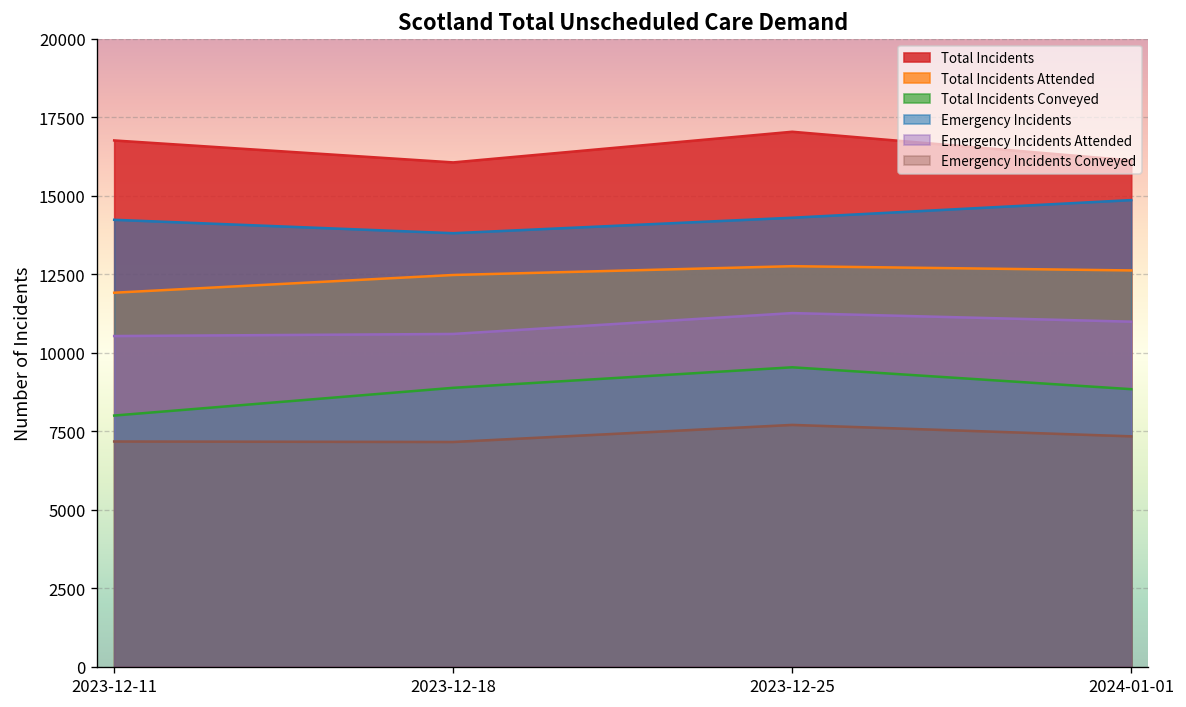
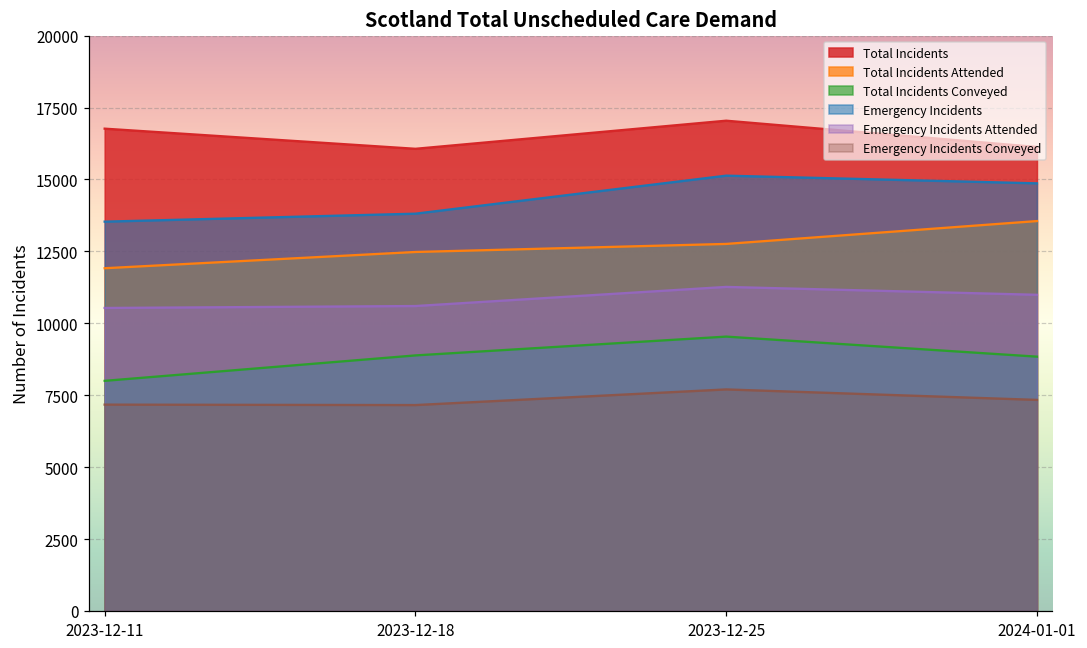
  {
    "Total Incidents": {
      "2023-12-11": 16800,
      "2023-12-18": 16100,
      "2023-12-25": 17000
    },
    "Total Incidents Attended": {
      "2023-12-11": 11900,
      "2023-12-18": 12500,
      "2023-12-25": 12800,
-     "2024-01-01": 12600
+     "2024-01-01": 13600
    },
    "Total Incidents Conveyed": {
      "2023-12-11": 8000,
      "2023-12-18": 8900,
      "2023-12-25": 9500,
      "2024-01-01": 8800
    },
    "Emergency Incidents": {
-     "2023-12-11": 14200,
+     "2023-12-11": 13500,
      "2023-12-18": 13800,
-     "2023-12-25": 14300,
+     "2023-12-25": 15100,
      "2024-01-01": 14900
    }
  }
